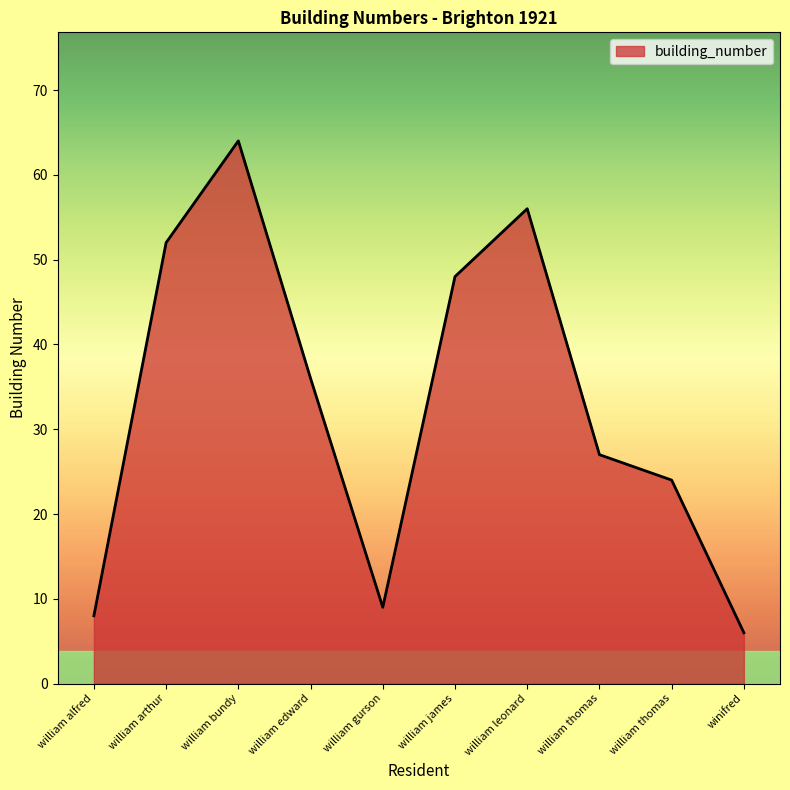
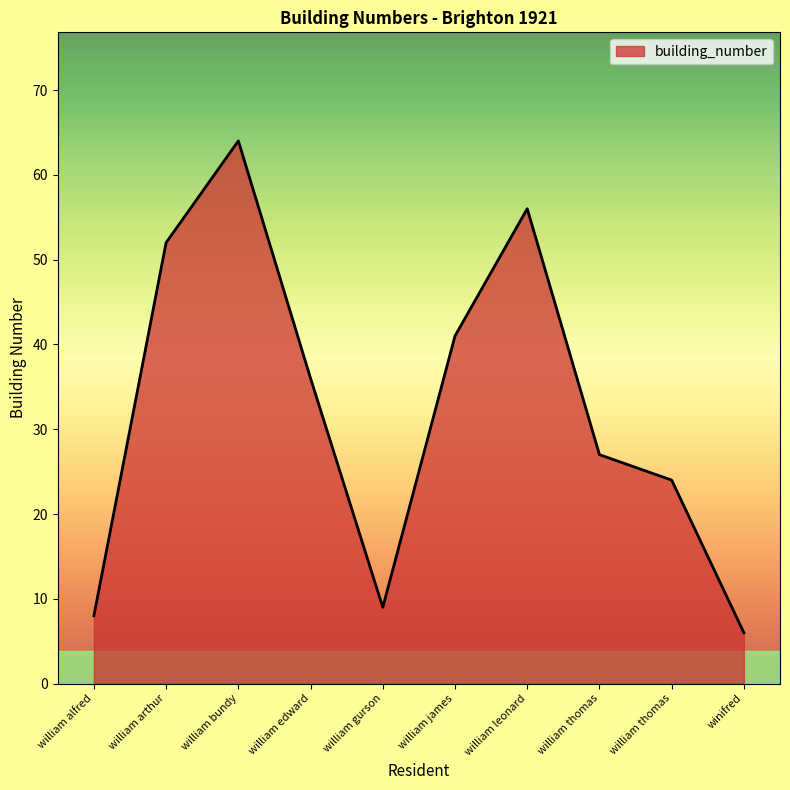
  {
    "william alfred": 8,
    "william arthur": 52,
    "william bundy": 64,
    "william edward": 36,
    "william gurson": 9,
-   "william james": 48,
+   "william james": 41,
    "william leonard": 56,
    "winifred": 6
  }
